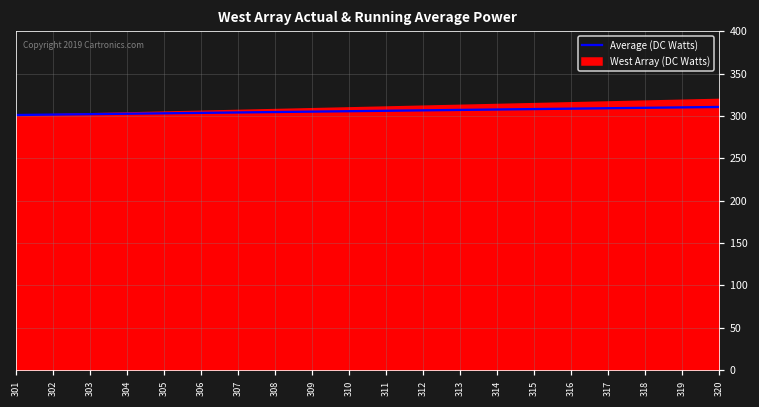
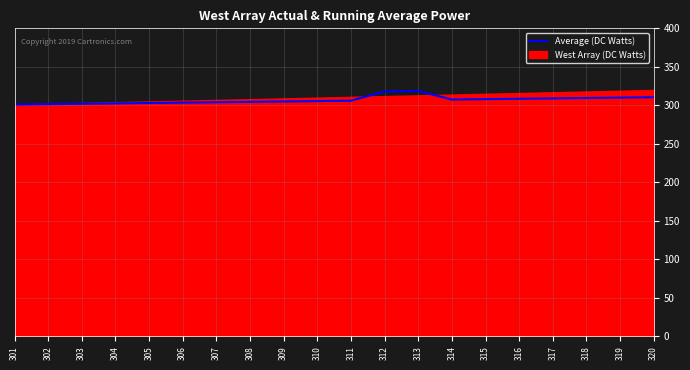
  {
    "Average (DC Watts)": {
      "308": 300,
      "309": 310,
      "310": 310,
      "311": 310,
-     "312": 310,
-     "313": 310,
+     "312": 320,
+     "313": 320,
      "314": 310,
      "315": 310,
      "316": 310,
      "317": 310,
      "318": 310,
      "319": 310,
      "320": 310
    },
    "West Array (DC Watts)": {
      "308": 310,
      "309": 310,
      "310": 310,
      "311": 310,
      "312": 310,
      "313": 310,
      "314": 310,
      "315": 320,
      "316": 320,
      "317": 320,
      "318": 320,
      "319": 320,
      "320": 320
    }
  }
